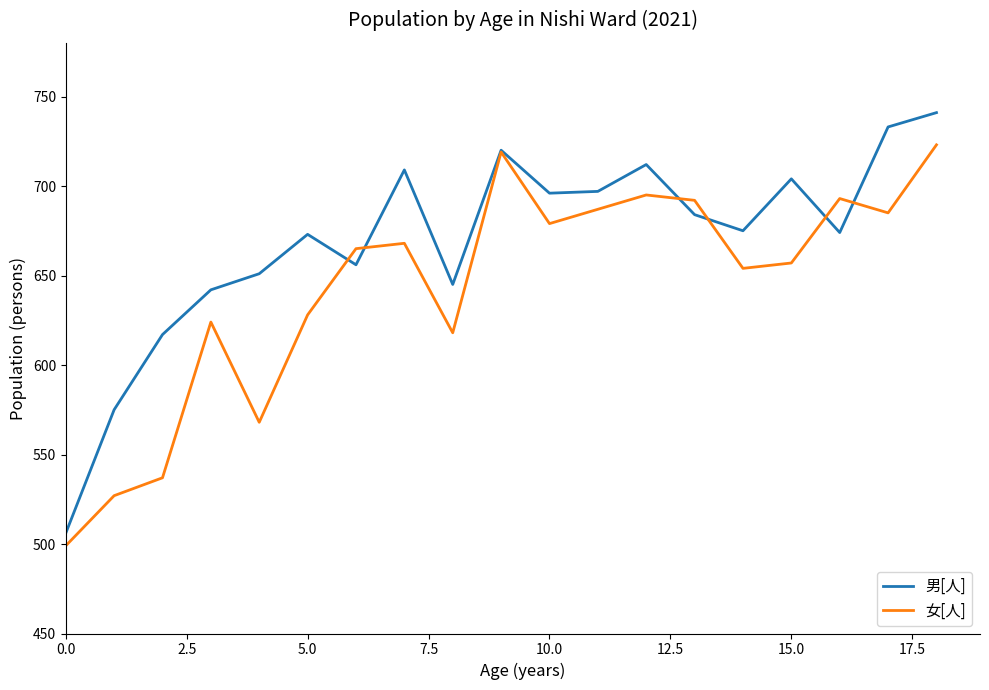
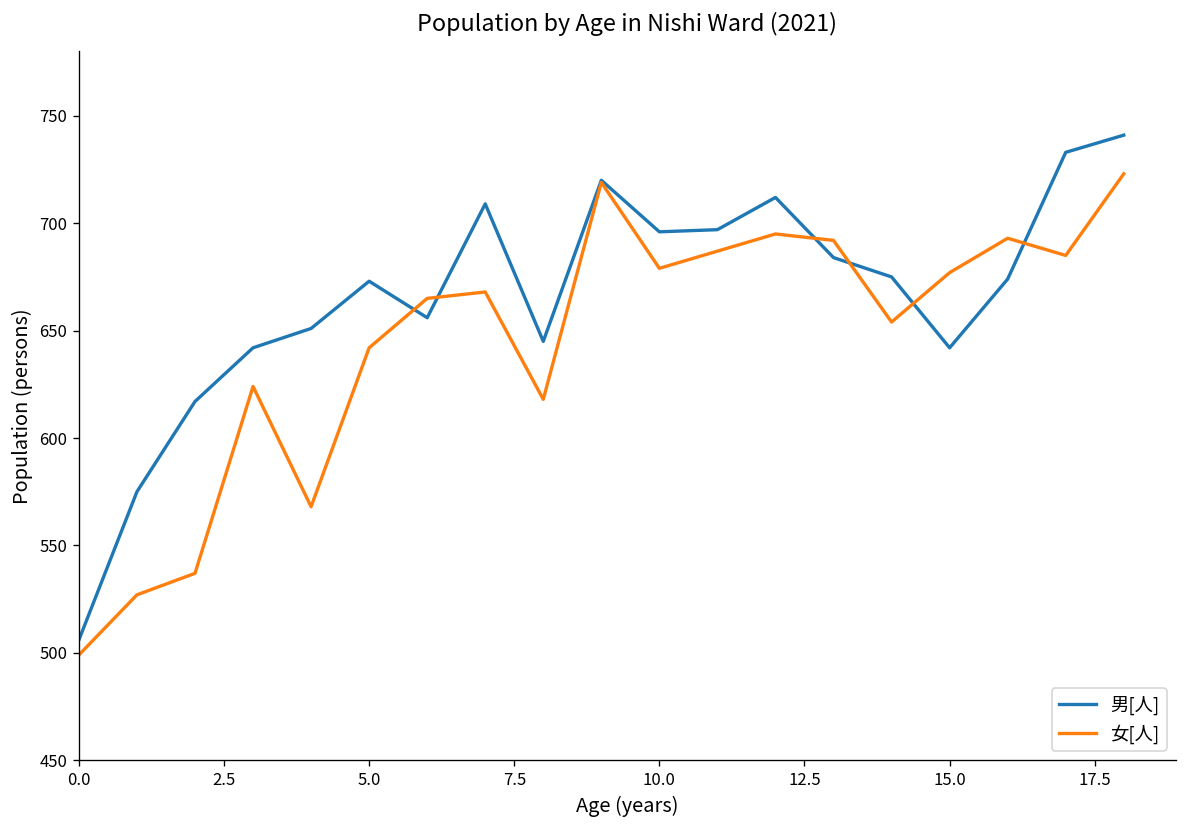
  {
    "男[人]": {
      "0.0": 506,
      "5.0": 673,
      "10.0": 696,
-     "15.0": 704
+     "15.0": 642
    },
    "女[人]": {
      "0.0": 499,
-     "5.0": 628,
+     "5.0": 642,
      "10.0": 679,
-     "15.0": 657
+     "15.0": 677
    }
  }
